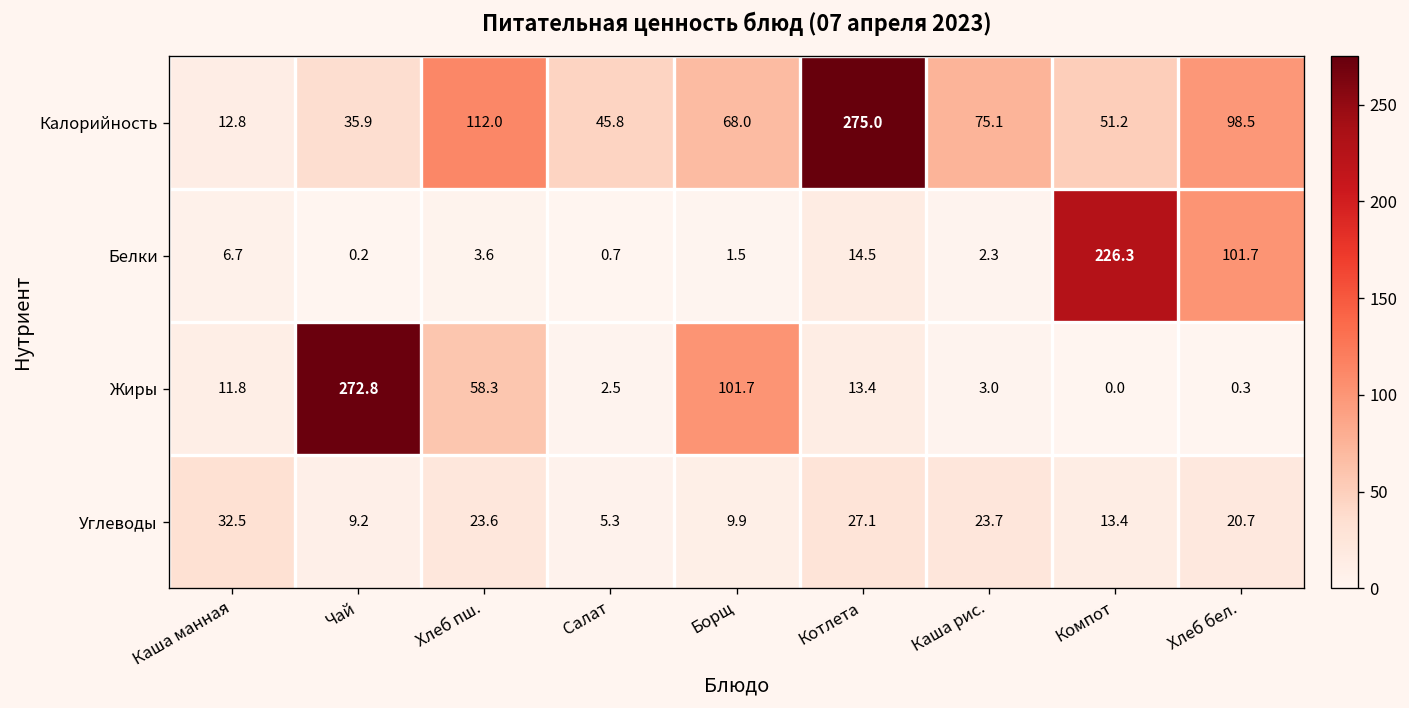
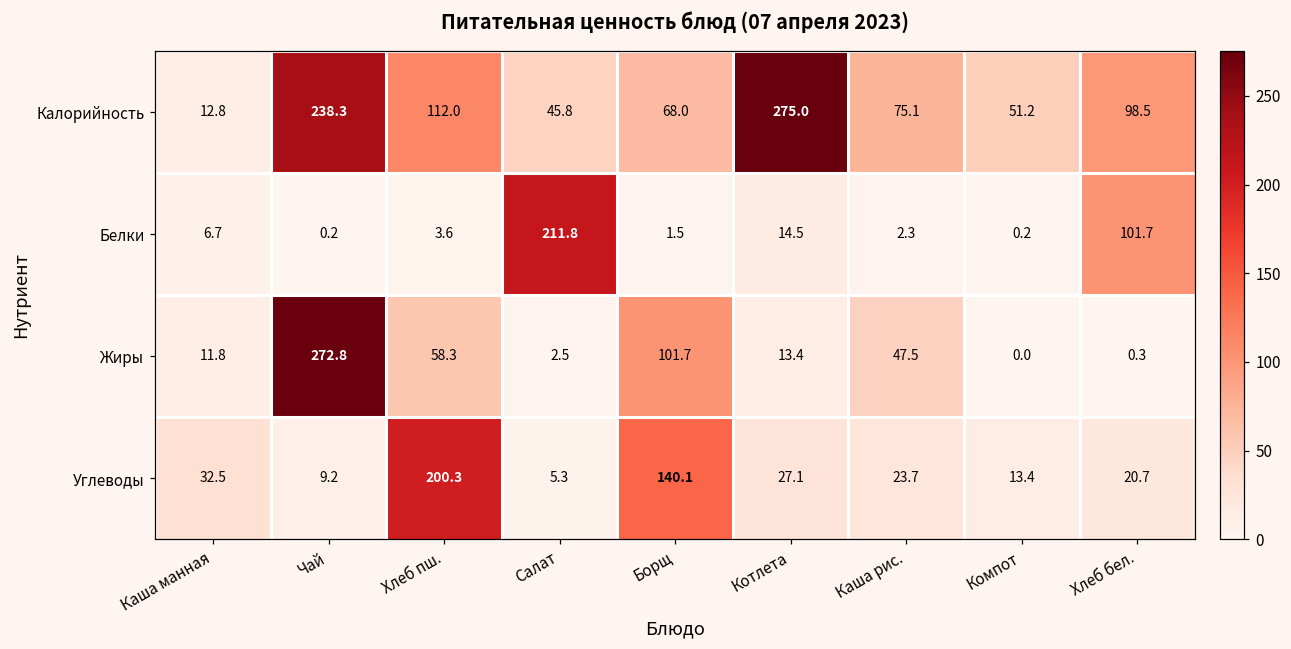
  {
    "Калорийность": {
      "Каша манная": 12.8,
-     "Чай": 35.9,
+     "Чай": 238.3,
      "Хлеб пш.": 112.0,
      "Салат": 45.8,
      "Борщ": 68.0,
      "Котлета": 275.0,
      "Каша рис.": 75.1,
      "Компот": 51.2,
      "Хлеб бел.": 98.5
    },
    "Белки": {
      "Каша манная": 6.7,
      "Чай": 0.2,
      "Хлеб пш.": 3.6,
-     "Салат": 0.7,
+     "Салат": 211.8,
      "Борщ": 1.5,
      "Котлета": 14.5,
      "Каша рис.": 2.3,
-     "Компот": 226.3,
+     "Компот": 0.2,
      "Хлеб бел.": 101.7
    },
    "Жиры": {
      "Каша манная": 11.8,
      "Чай": 272.8,
      "Хлеб пш.": 58.3,
      "Салат": 2.5,
      "Борщ": 101.7,
      "Котлета": 13.4,
-     "Каша рис.": 3.0,
+     "Каша рис.": 47.5,
      "Компот": 0.0,
      "Хлеб бел.": 0.3
    },
    "Углеводы": {
      "Каша манная": 32.5,
      "Чай": 9.2,
-     "Хлеб пш.": 23.6,
+     "Хлеб пш.": 200.3,
      "Салат": 5.3,
-     "Борщ": 9.9,
+     "Борщ": 140.1,
      "Котлета": 27.1,
      "Каша рис.": 23.7,
      "Компот": 13.4,
      "Хлеб бел.": 20.7
    }
  }
